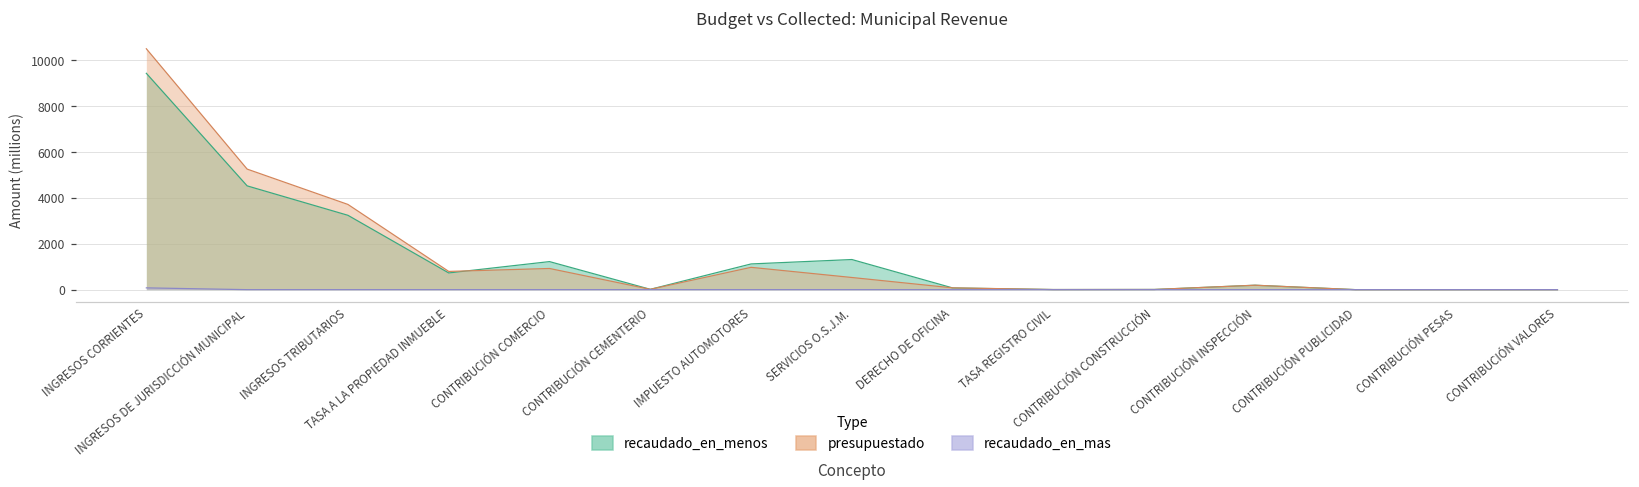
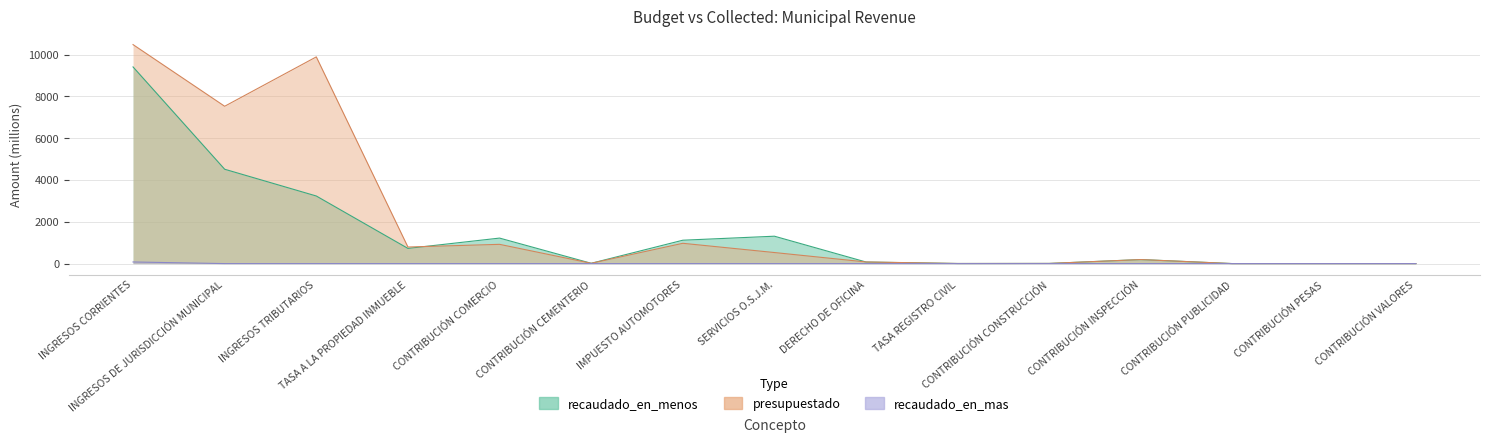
  {
    "recaudado_en_menos": {
      "INGRESOS CORRIENTES": 9400,
      "INGRESOS DE JURISDICCIÓN MUNICIPAL": 4500,
      "INGRESOS TRIBUTARIOS": 3200,
      "CONTRIBUCIÓN COMERCIO": 1200,
      "IMPUESTO AUTOMOTORES": 1100,
      "SERVICIOS O.S.J.M.": 1300
    },
    "presupuestado": {
      "INGRESOS CORRIENTES": 10500,
-     "INGRESOS DE JURISDICCIÓN MUNICIPAL": 5200,
-     "INGRESOS TRIBUTARIOS": 3700,
+     "INGRESOS DE JURISDICCIÓN MUNICIPAL": 7500,
+     "INGRESOS TRIBUTARIOS": 9900,
      "CONTRIBUCIÓN COMERCIO": 900,
      "IMPUESTO AUTOMOTORES": 1000,
      "SERVICIOS O.S.J.M.": 500
    },
    "recaudado_en_mas": {
      "INGRESOS CORRIENTES": 100,
      "INGRESOS DE JURISDICCIÓN MUNICIPAL": 0,
      "INGRESOS TRIBUTARIOS": 0,
      "TASA A LA PROPIEDAD INMUEBLE": 0,
      "CONTRIBUCIÓN COMERCIO": 0,
      "IMPUESTO AUTOMOTORES": 0,
      "SERVICIOS O.S.J.M.": 0,
      "CONTRIBUCIÓN INSPECCIÓN": 0
    }
  }
